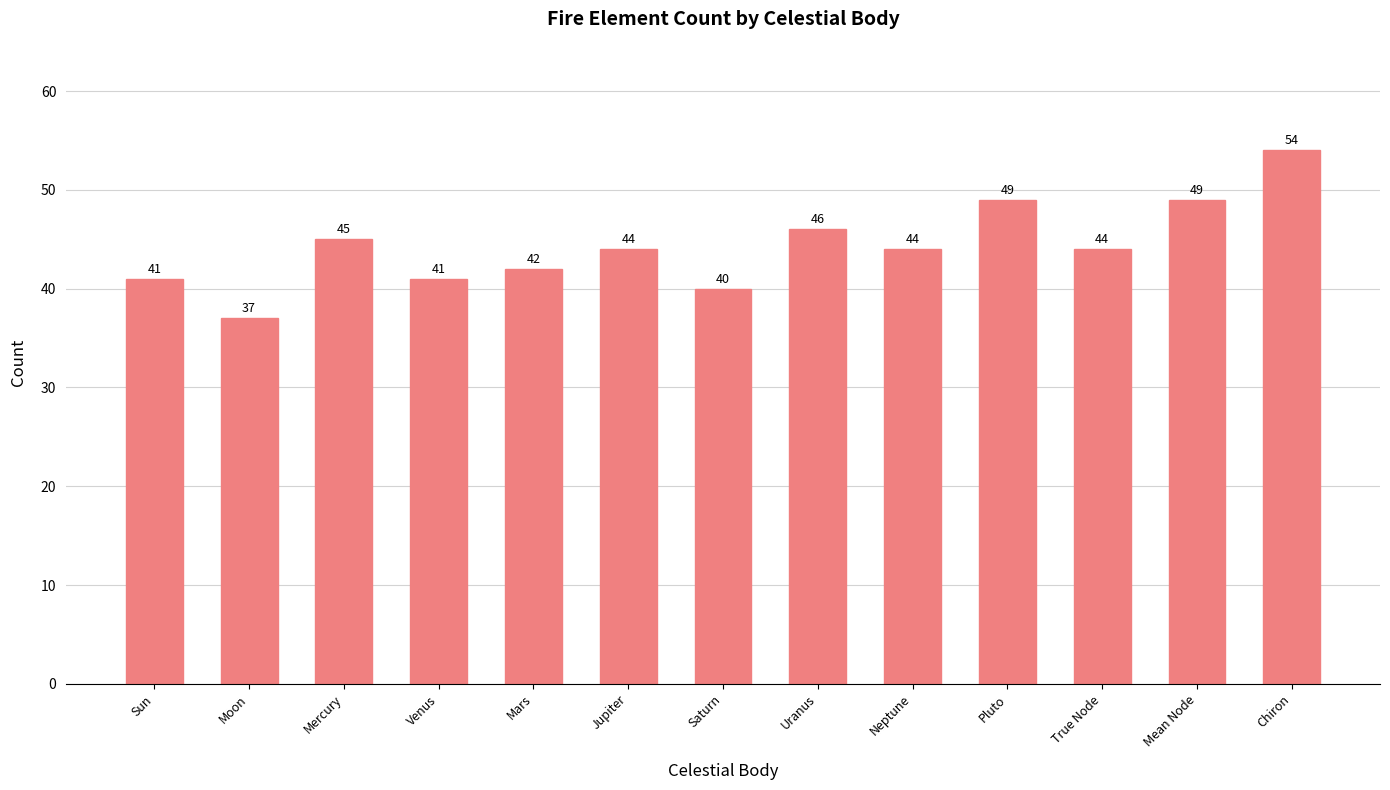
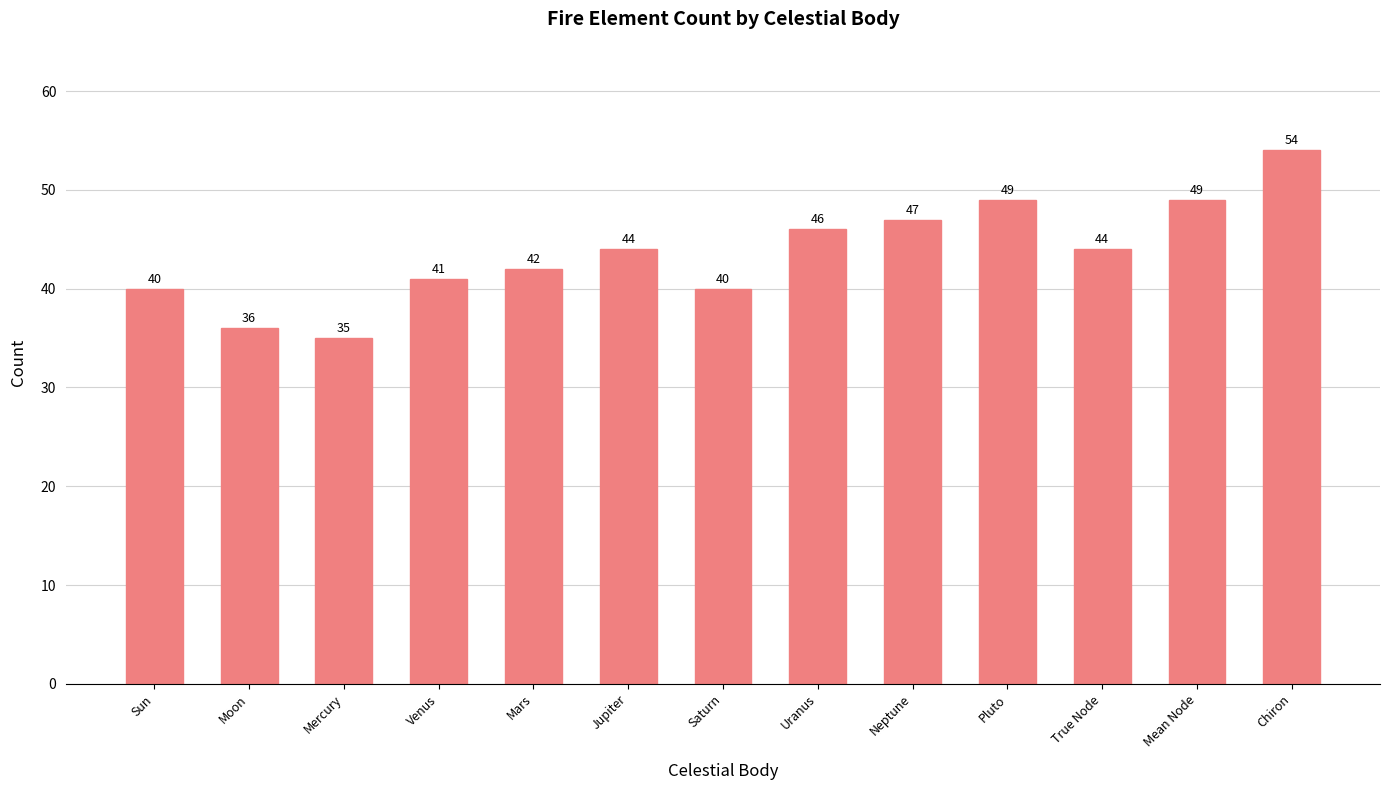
  {
-   "Sun": 41,
-   "Moon": 37,
-   "Mercury": 45,
+   "Sun": 40,
+   "Moon": 36,
+   "Mercury": 35,
    "Venus": 41,
    "Mars": 42,
    "Jupiter": 44,
    "Saturn": 40,
    "Uranus": 46,
-   "Neptune": 44,
+   "Neptune": 47,
    "Pluto": 49,
    "True Node": 44,
    "Mean Node": 49,
    "Chiron": 54
  }
